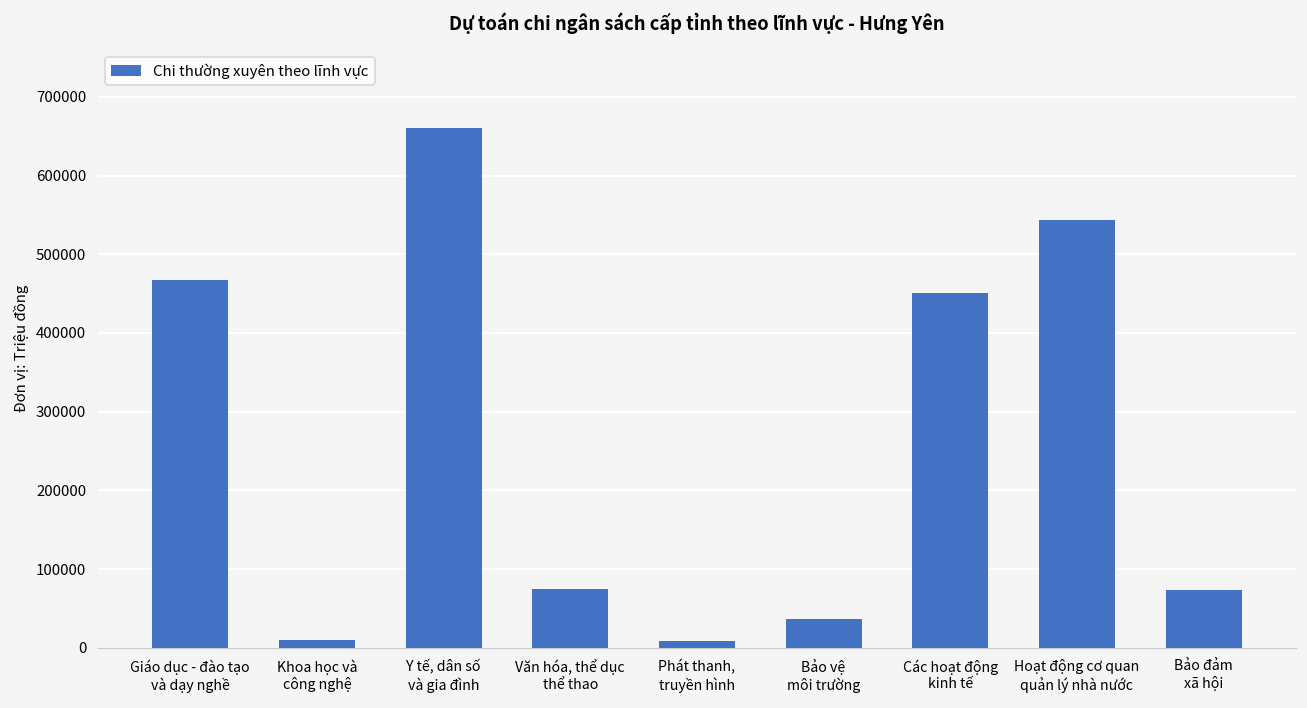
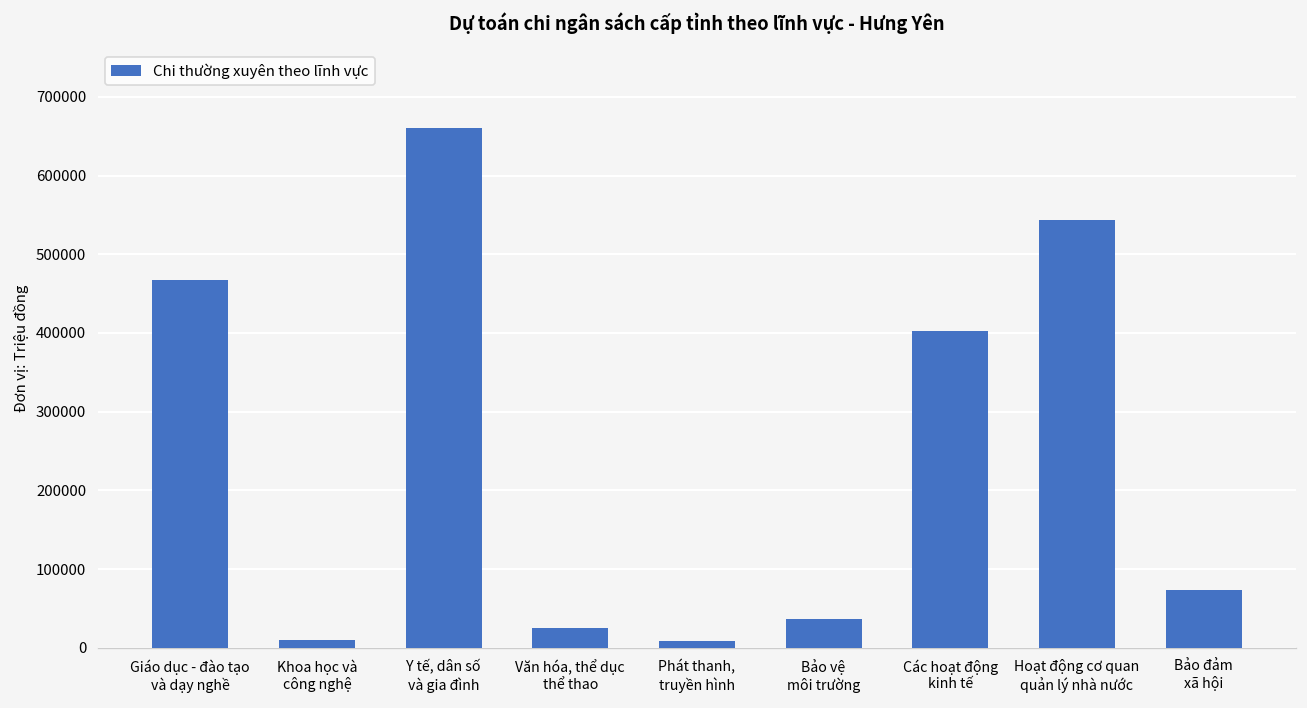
  {
    "Giáo dục - đào tạo và dạy nghề": 470000,
    "Khoa học và công nghệ": 10000,
    "Y tế, dân số và gia đình": 660000,
-   "Văn hóa, thể dục thể thao": 70000,
+   "Văn hóa, thể dục thể thao": 20000,
    "Phát thanh, truyền hình": 10000,
    "Bảo vệ môi trường": 40000,
-   "Các hoạt động kinh tế": 450000,
+   "Các hoạt động kinh tế": 400000,
    "Hoạt động cơ quan quản lý nhà nước": 540000,
    "Bảo đảm xã hội": 70000
  }
